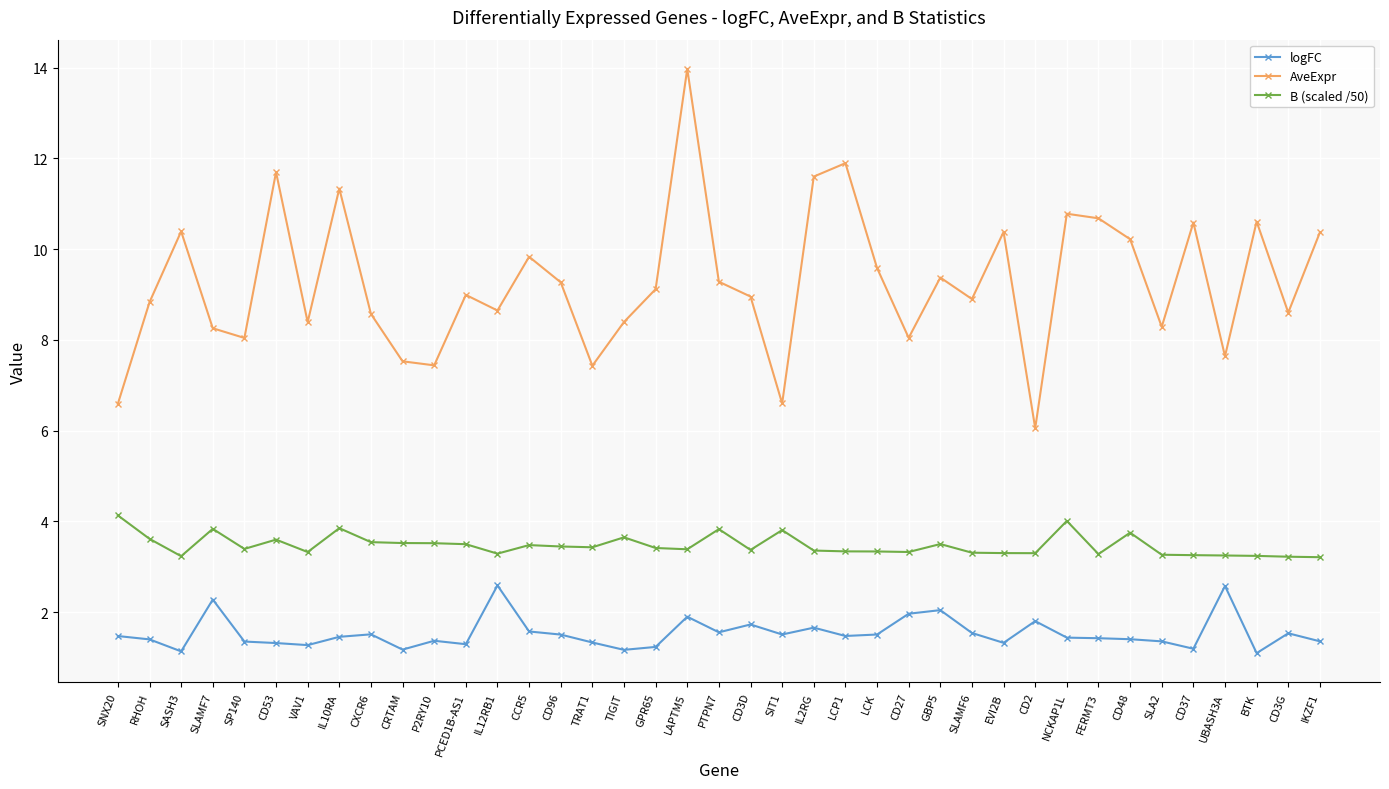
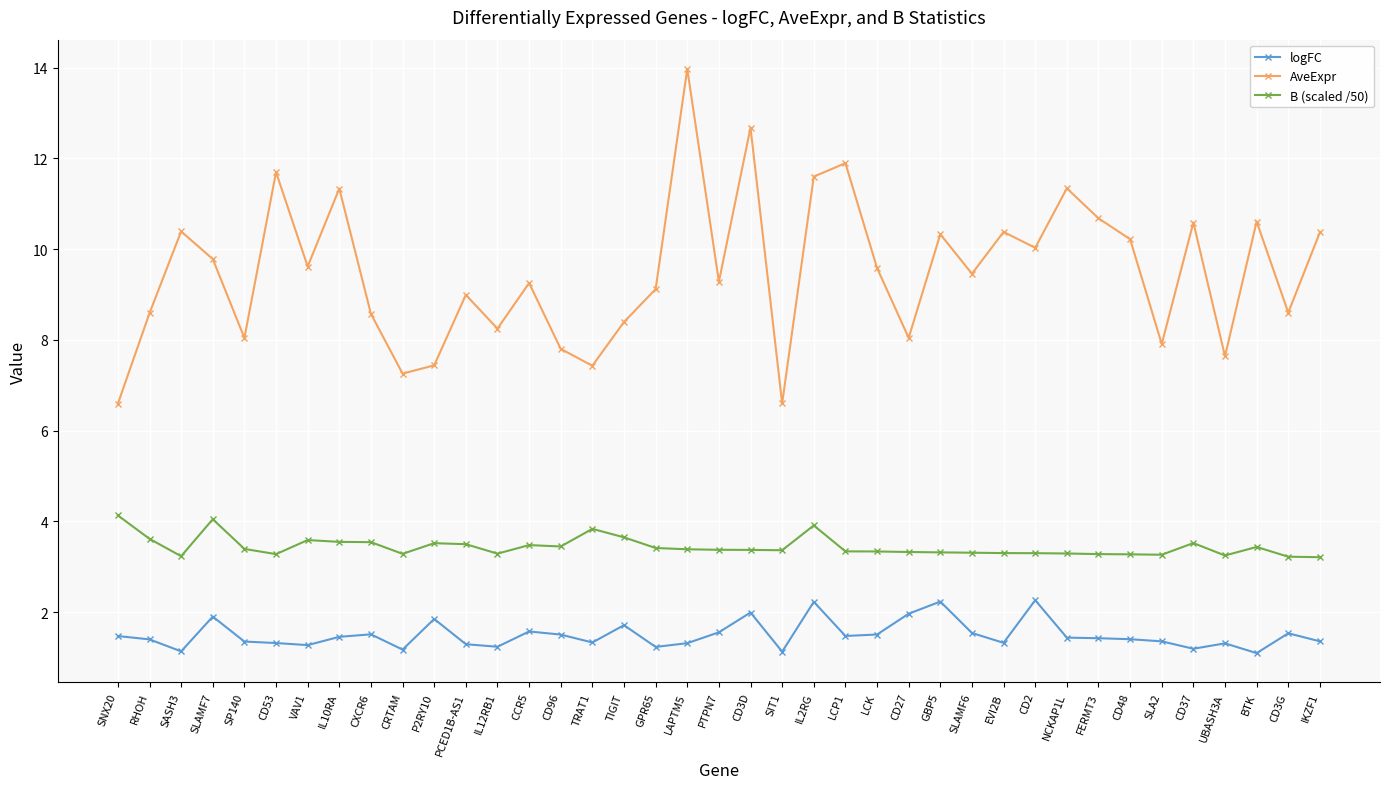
  {
    "logFC": {
      "SNX20": 1.5,
      "RHOH": 1.4,
      "SASH3": 1.1,
-     "SLAMF7": 2.3,
+     "SLAMF7": 1.9,
      "SP140": 1.4,
      "CD53": 1.3,
      "VAV1": 1.3,
      "IL10RA": 1.5,
      "CXCR6": 1.5,
      "CRTAM": 1.2,
-     "P2RY10": 1.4,
+     "P2RY10": 1.8,
      "PCED1B-AS1": 1.3,
-     "IL12RB1": 2.6,
+     "IL12RB1": 1.2,
      "CCR5": 1.6,
      "CD96": 1.5,
      "TRAT1": 1.3,
-     "TIGIT": 1.2,
+     "TIGIT": 1.7,
      "GPR65": 1.2,
-     "LAPTM5": 1.9,
+     "LAPTM5": 1.3,
      "PTPN7": 1.6,
-     "CD3D": 1.7,
-     "SIT1": 1.5,
-     "IL2RG": 1.7,
+     "CD3D": 2.0,
+     "SIT1": 1.1,
+     "IL2RG": 2.2,
      "LCP1": 1.5,
      "LCK": 1.5,
      "CD27": 2.0,
-     "GBP5": 2.0,
+     "GBP5": 2.2,
      "SLAMF6": 1.5,
      "EVI2B": 1.3,
-     "CD2": 1.8,
+     "CD2": 2.3,
      "NCKAP1L": 1.4,
      "FERMT3": 1.4,
      "CD48": 1.4,
      "SLA2": 1.4,
      "CD37": 1.2,
-     "UBASH3A": 2.6,
+     "UBASH3A": 1.3,
      "BTK": 1.1,
      "CD3G": 1.5,
      "IKZF1": 1.4
    },
    "AveExpr": {
      "SNX20": 6.6,
-     "RHOH": 8.8,
+     "RHOH": 8.6,
      "SASH3": 10.4,
-     "SLAMF7": 8.3,
+     "SLAMF7": 9.8,
      "SP140": 8.0,
      "CD53": 11.7,
-     "VAV1": 8.4,
+     "VAV1": 9.6,
      "IL10RA": 11.3,
      "CXCR6": 8.6,
-     "CRTAM": 7.5,
+     "CRTAM": 7.3,
      "P2RY10": 7.4,
      "PCED1B-AS1": 9.0,
-     "IL12RB1": 8.6,
-     "CCR5": 9.8,
-     "CD96": 9.3,
+     "IL12RB1": 8.2,
+     "CCR5": 9.3,
+     "CD96": 7.8,
      "TRAT1": 7.4,
      "TIGIT": 8.4,
      "GPR65": 9.1,
      "LAPTM5": 14.0,
      "PTPN7": 9.3,
-     "CD3D": 9.0,
+     "CD3D": 12.7,
      "SIT1": 6.6,
      "IL2RG": 11.6,
      "LCP1": 11.9,
      "LCK": 9.6,
      "CD27": 8.0,
-     "GBP5": 9.4,
-     "SLAMF6": 8.9,
+     "GBP5": 10.3,
+     "SLAMF6": 9.5,
      "EVI2B": 10.4,
-     "CD2": 6.1,
-     "NCKAP1L": 10.8,
+     "CD2": 10.0,
+     "NCKAP1L": 11.3,
      "FERMT3": 10.7,
      "CD48": 10.2,
-     "SLA2": 8.3,
+     "SLA2": 7.9,
      "CD37": 10.6,
      "UBASH3A": 7.6,
      "BTK": 10.6,
      "CD3G": 8.6,
      "IKZF1": 10.4
    },
    "B (scaled /50)": {
      "SNX20": 4.1,
      "RHOH": 3.6,
      "SASH3": 3.2,
-     "SLAMF7": 3.8,
+     "SLAMF7": 4.0,
      "SP140": 3.4,
-     "CD53": 3.6,
-     "VAV1": 3.3,
-     "IL10RA": 3.9,
+     "CD53": 3.3,
+     "VAV1": 3.6,
+     "IL10RA": 3.5,
      "CXCR6": 3.5,
-     "CRTAM": 3.5,
+     "CRTAM": 3.3,
      "P2RY10": 3.5,
      "PCED1B-AS1": 3.5,
      "IL12RB1": 3.3,
      "CCR5": 3.5,
      "CD96": 3.4,
-     "TRAT1": 3.4,
+     "TRAT1": 3.8,
      "TIGIT": 3.6,
      "GPR65": 3.4,
      "LAPTM5": 3.4,
-     "PTPN7": 3.8,
+     "PTPN7": 3.4,
      "CD3D": 3.4,
-     "SIT1": 3.8,
-     "IL2RG": 3.4,
+     "SIT1": 3.4,
+     "IL2RG": 3.9,
      "LCP1": 3.3,
      "LCK": 3.3,
      "CD27": 3.3,
-     "GBP5": 3.5,
+     "GBP5": 3.3,
      "SLAMF6": 3.3,
      "EVI2B": 3.3,
      "CD2": 3.3,
-     "NCKAP1L": 4.0,
+     "NCKAP1L": 3.3,
      "FERMT3": 3.3,
-     "CD48": 3.8,
+     "CD48": 3.3,
      "SLA2": 3.3,
-     "CD37": 3.3,
+     "CD37": 3.5,
      "UBASH3A": 3.2,
-     "BTK": 3.2,
+     "BTK": 3.4,
      "CD3G": 3.2,
      "IKZF1": 3.2
    }
  }
